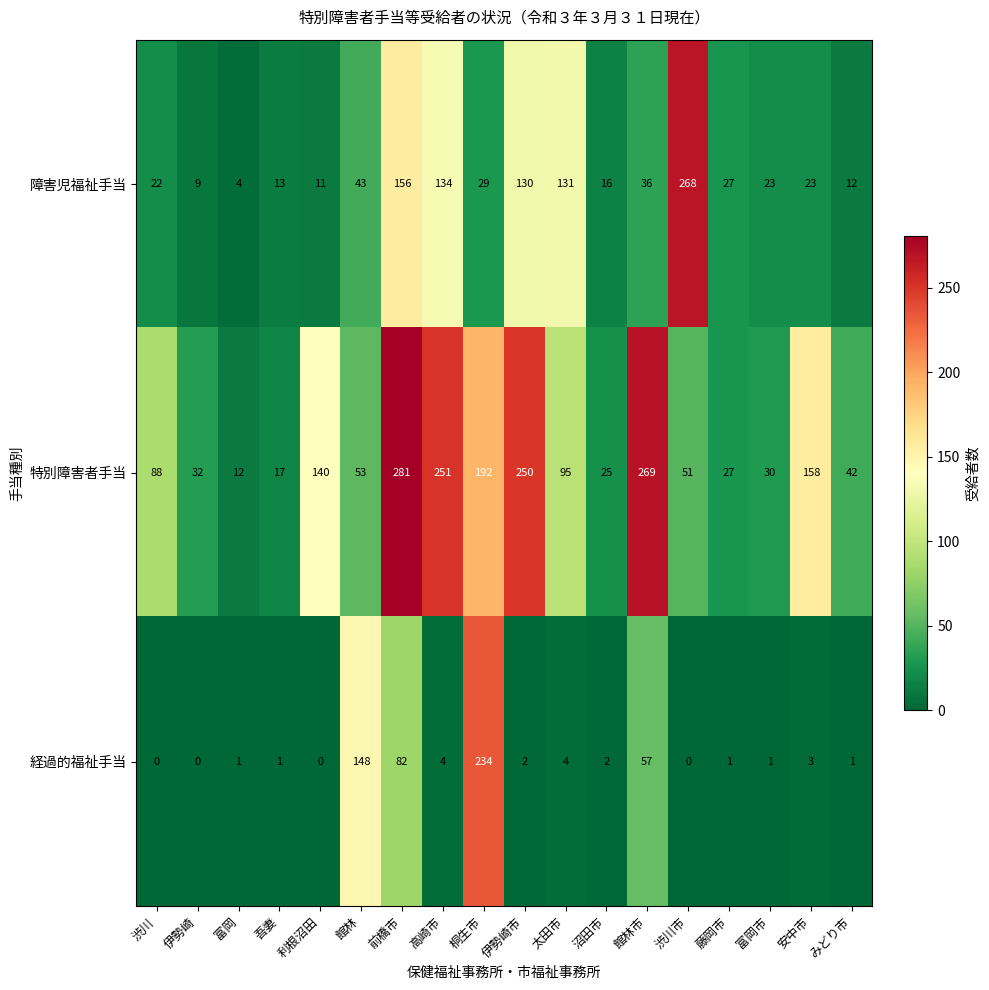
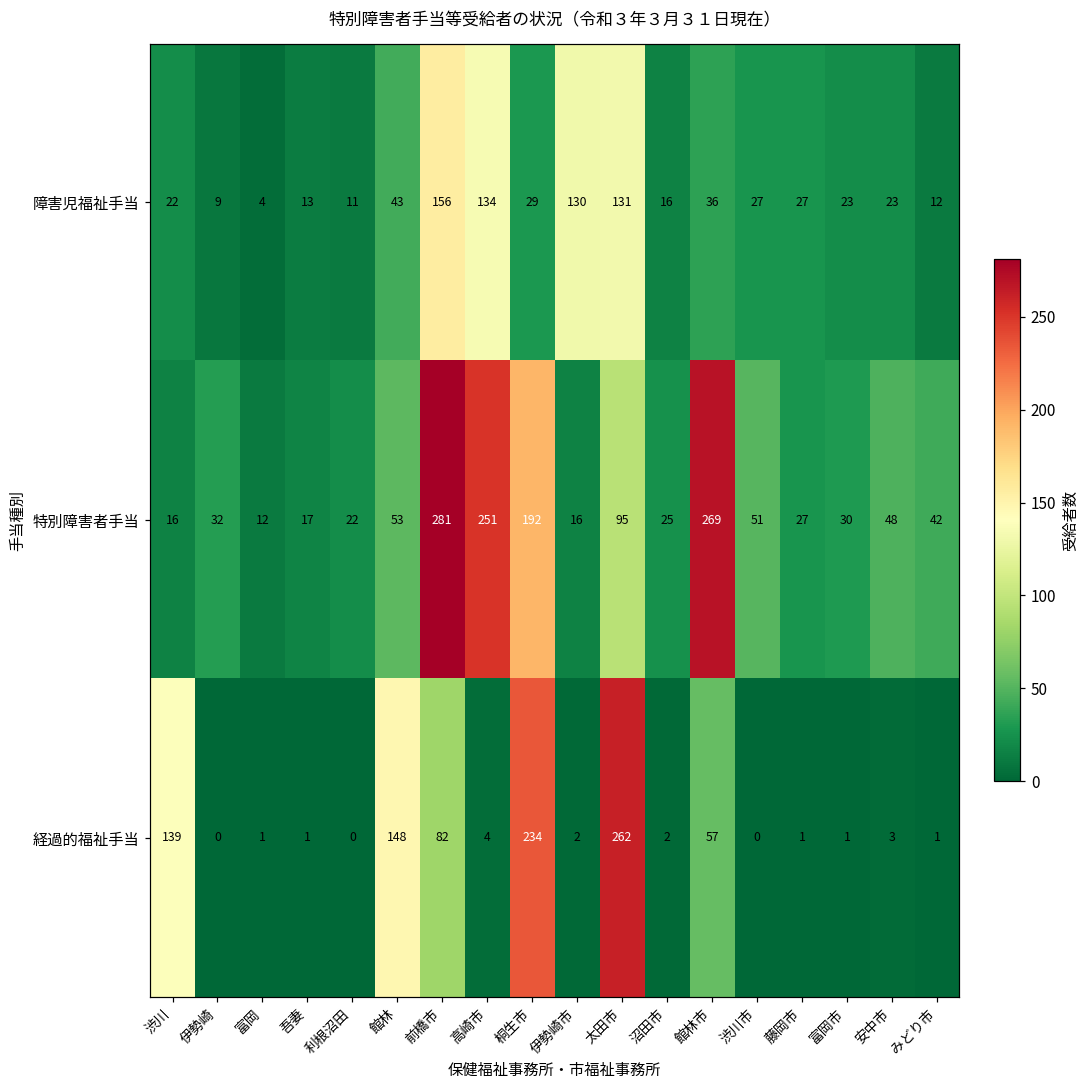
  {
    "障害児福祉手当": {
      "渋川": 22,
      "伊勢崎": 9,
      "富岡": 4,
      "吾妻": 13,
      "利根沼田": 11,
      "館林": 43,
      "前橋市": 156,
      "高崎市": 134,
      "桐生市": 29,
      "伊勢崎市": 130,
      "太田市": 131,
      "沼田市": 16,
      "館林市": 36,
-     "渋川市": 268,
+     "渋川市": 27,
      "藤岡市": 27,
      "富岡市": 23,
      "安中市": 23,
      "みどり市": 12
    },
    "特別障害者手当": {
-     "渋川": 88,
+     "渋川": 16,
      "伊勢崎": 32,
      "富岡": 12,
      "吾妻": 17,
-     "利根沼田": 140,
+     "利根沼田": 22,
      "館林": 53,
      "前橋市": 281,
      "高崎市": 251,
      "桐生市": 192,
-     "伊勢崎市": 250,
+     "伊勢崎市": 16,
      "太田市": 95,
      "沼田市": 25,
      "館林市": 269,
      "渋川市": 51,
      "藤岡市": 27,
      "富岡市": 30,
-     "安中市": 158,
+     "安中市": 48,
      "みどり市": 42
    },
    "経過的福祉手当": {
-     "渋川": 0,
+     "渋川": 139,
      "伊勢崎": 0,
      "富岡": 1,
      "吾妻": 1,
      "利根沼田": 0,
      "館林": 148,
      "前橋市": 82,
      "高崎市": 4,
      "桐生市": 234,
      "伊勢崎市": 2,
-     "太田市": 4,
+     "太田市": 262,
      "沼田市": 2,
      "館林市": 57,
      "渋川市": 0,
      "藤岡市": 1,
      "富岡市": 1,
      "安中市": 3,
      "みどり市": 1
    }
  }
